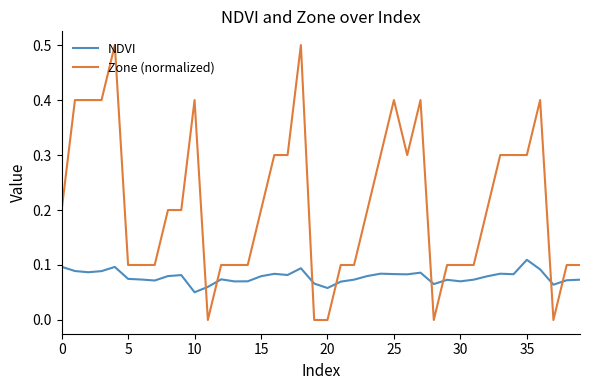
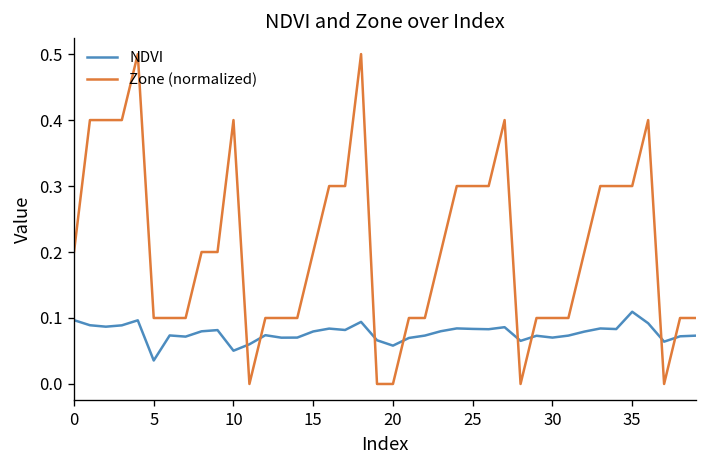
  {
    "NDVI": {
      "0": 0.10,
-     "5": 0.07,
+     "5": 0.04,
      "10": 0.05,
      "15": 0.08,
      "20": 0.06,
      "25": 0.08,
      "30": 0.07,
      "35": 0.11
    },
    "Zone (normalized)": {
      "0": 0.2,
      "5": 0.1,
      "10": 0.4,
      "15": 0.2,
      "20": 0.0,
-     "25": 0.4,
+     "25": 0.3,
      "30": 0.1,
      "35": 0.3
    }
  }
